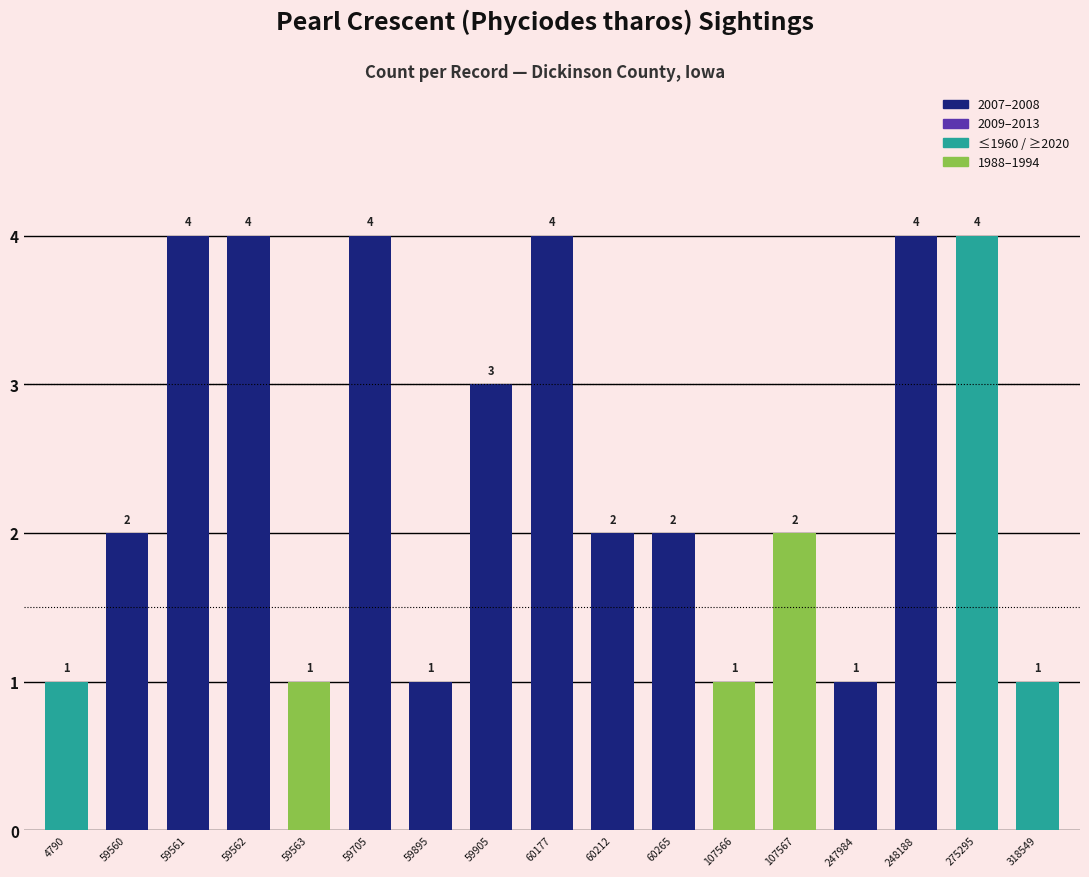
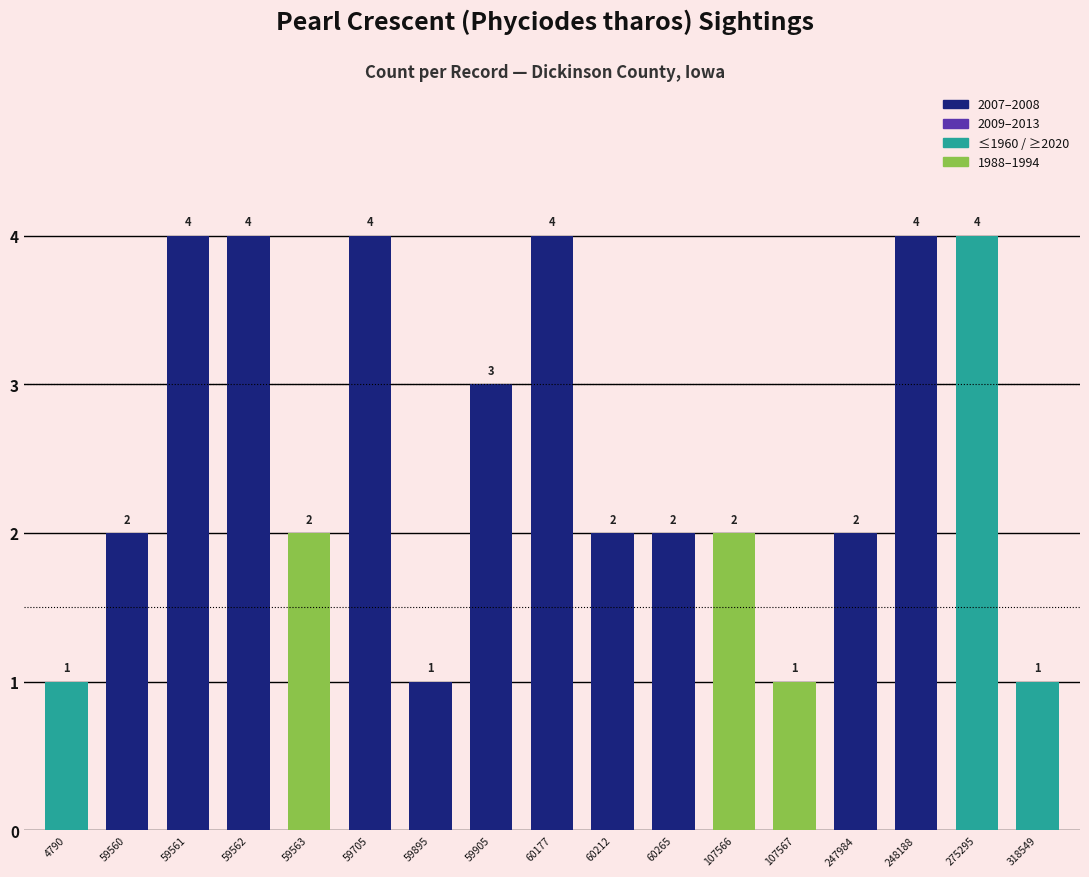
  {
    "4790": 1,
    "59560": 2,
    "59561": 4,
    "59562": 4,
-   "59563": 1,
+   "59563": 2,
    "59705": 4,
    "59895": 1,
    "59905": 3,
    "60177": 4,
    "60212": 2,
    "60265": 2,
-   "107566": 1,
-   "107567": 2,
-   "247984": 1,
+   "107566": 2,
+   "107567": 1,
+   "247984": 2,
    "248188": 4,
    "275295": 4,
    "318549": 1
  }
